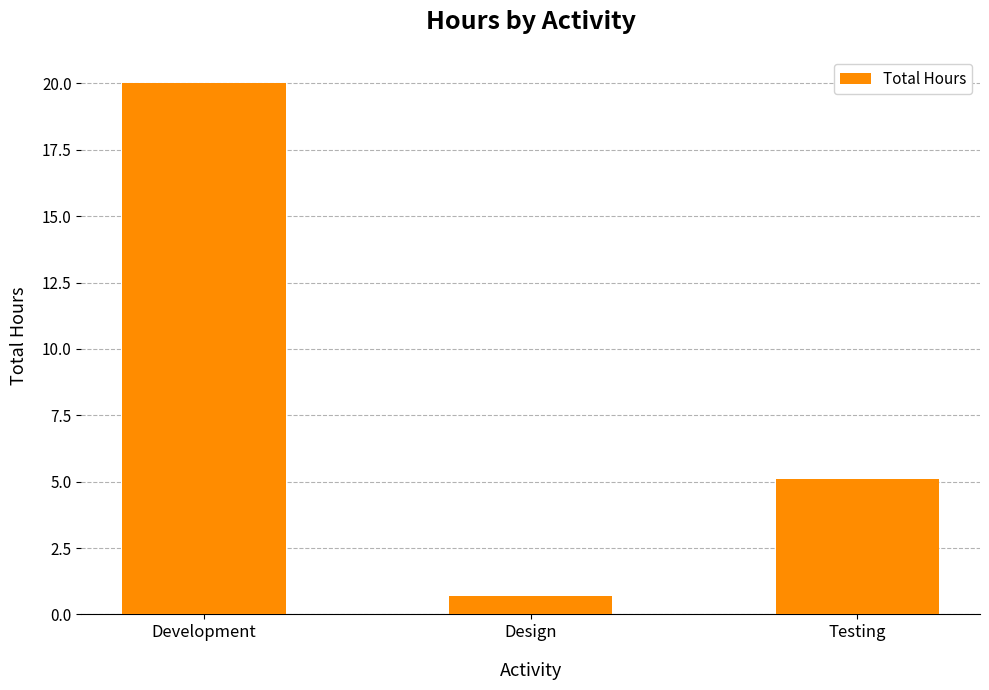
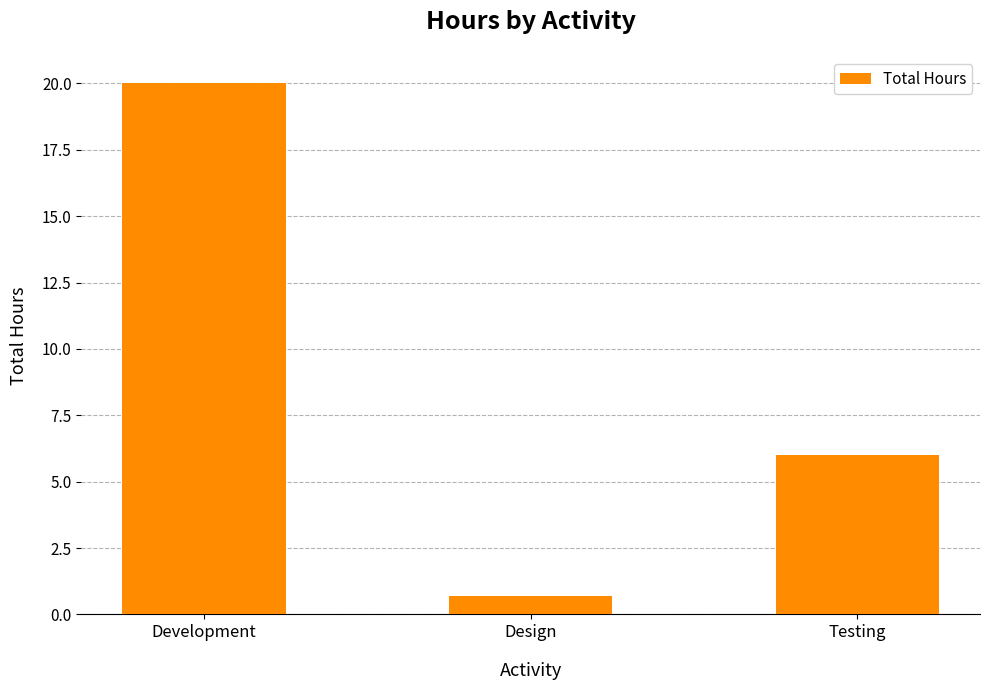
  {
    "Development": 20.0,
    "Design": 0.7,
-   "Testing": 5.1
+   "Testing": 6.0
  }
